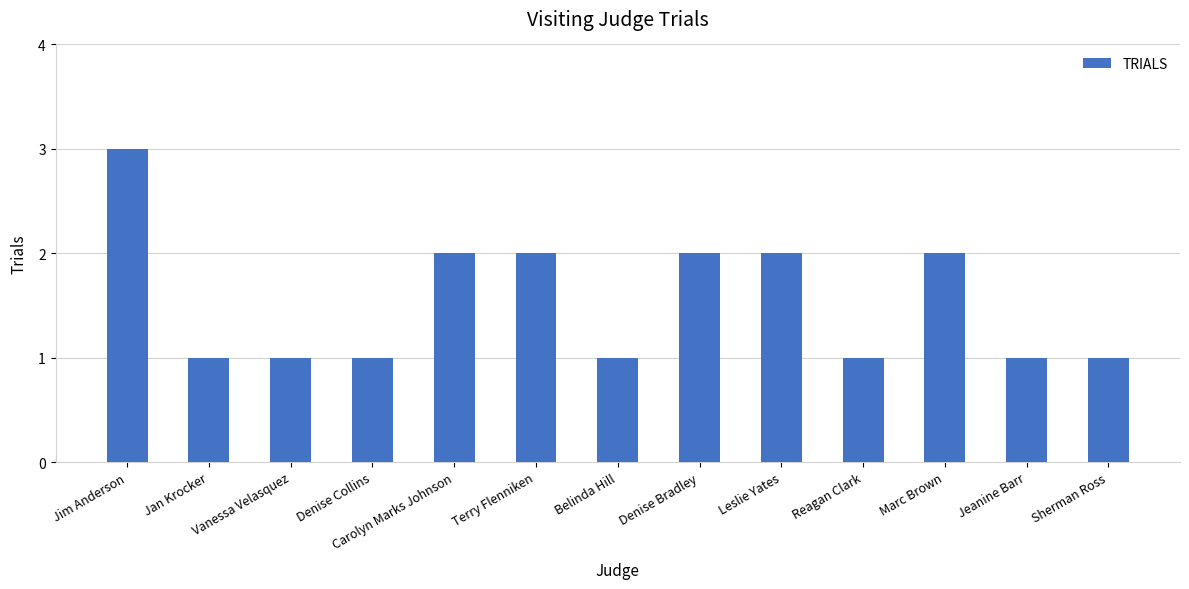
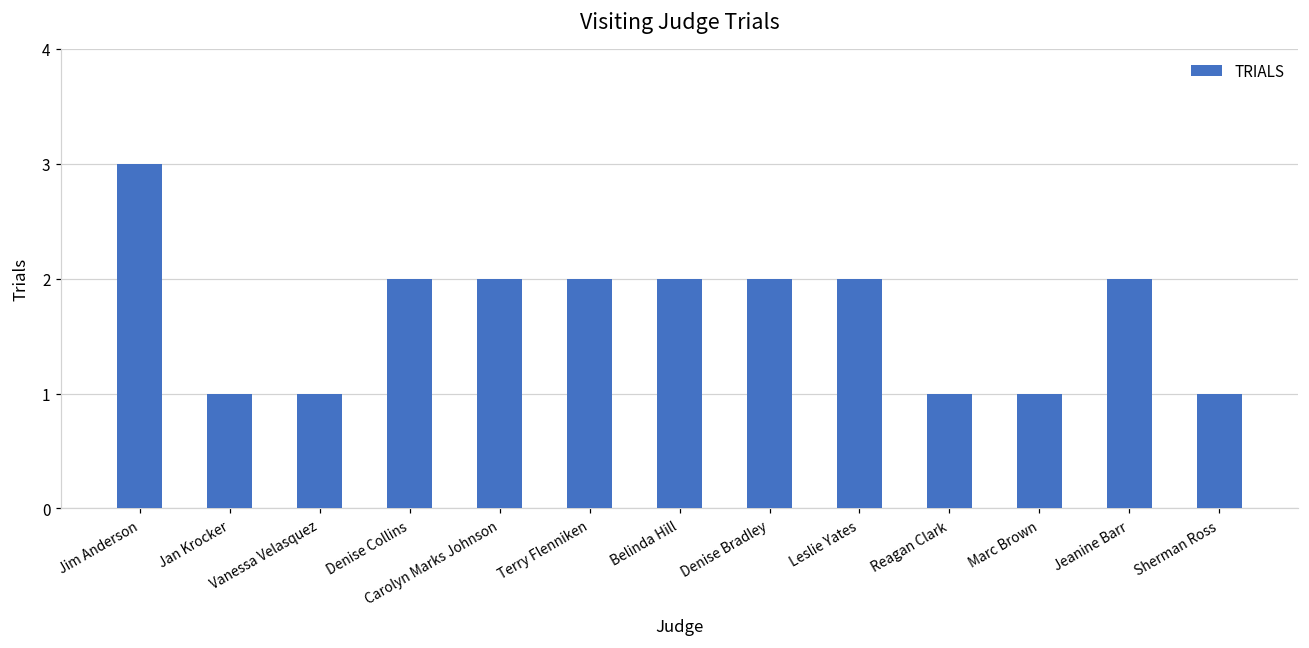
  {
    "Jim Anderson": 3,
    "Jan Krocker": 1,
    "Vanessa Velasquez": 1,
-   "Denise Collins": 1,
+   "Denise Collins": 2,
    "Carolyn Marks Johnson": 2,
    "Terry Flenniken": 2,
-   "Belinda Hill": 1,
+   "Belinda Hill": 2,
    "Denise Bradley": 2,
    "Leslie Yates": 2,
    "Reagan Clark": 1,
-   "Marc Brown": 2,
-   "Jeanine Barr": 1,
+   "Marc Brown": 1,
+   "Jeanine Barr": 2,
    "Sherman Ross": 1
  }
